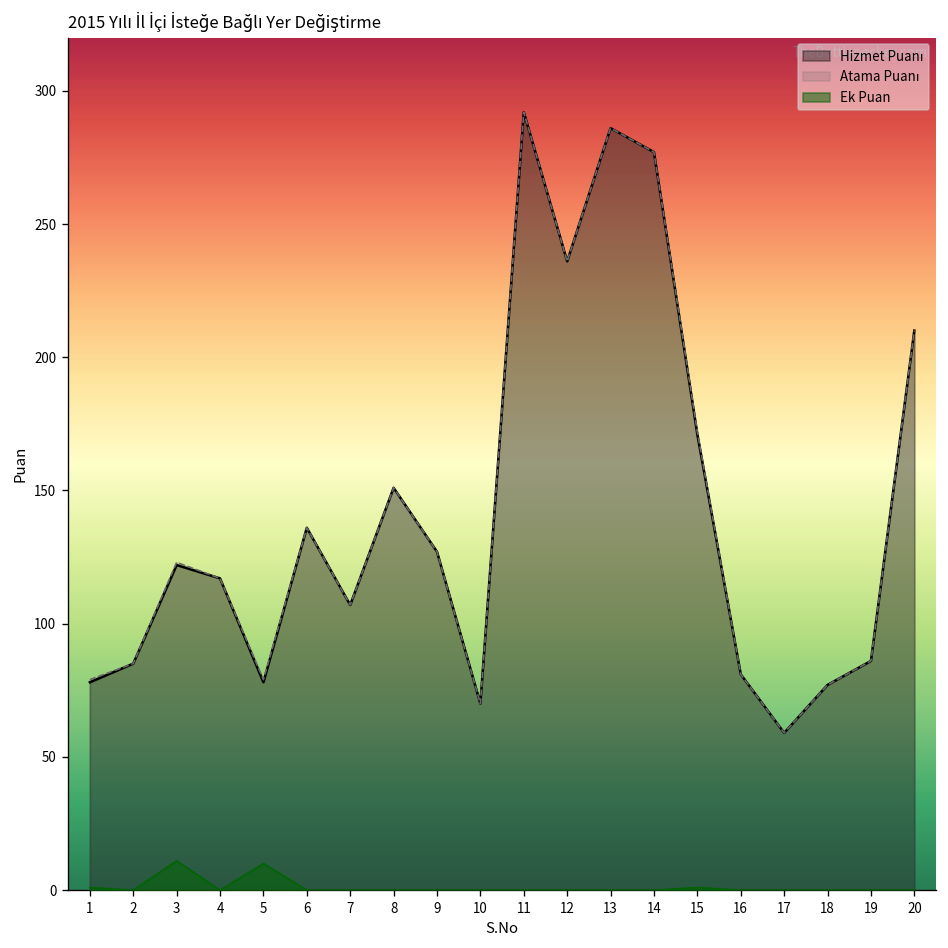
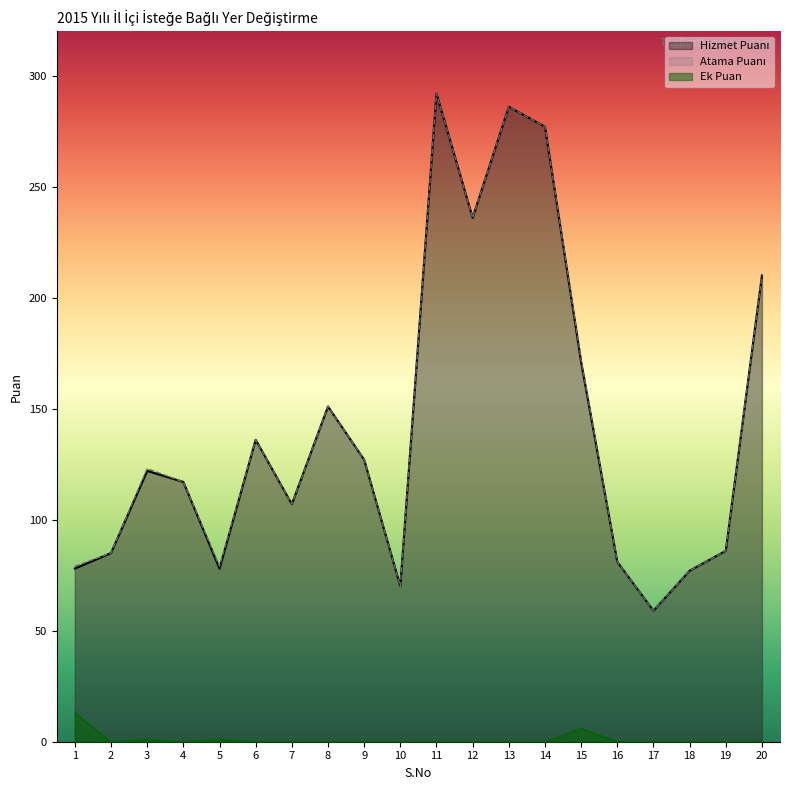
  {
    "Ek Puan": {
-     "1": 1,
+     "1": 13,
      "2": 0,
-     "3": 11,
+     "3": 1,
      "4": 0,
-     "5": 10,
+     "5": 1,
      "6": 0,
      "7": 0,
      "8": 0,
      "9": 0,
      "10": 0,
      "11": 0,
      "12": 0,
      "13": 0,
      "14": 0,
-     "15": 1,
+     "15": 6,
      "16": 0,
      "17": 0,
      "18": 0,
      "19": 0,
      "20": 0
    }
  }
